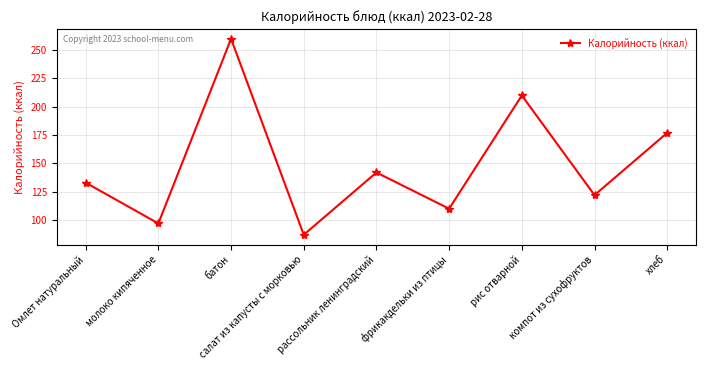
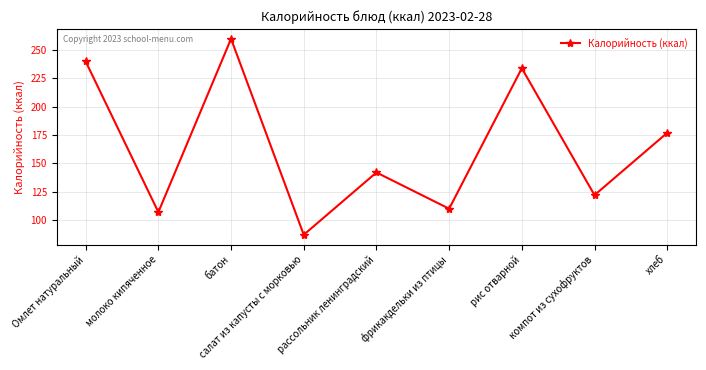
  {
-   "Омлет натуральный": 133,
-   "молоко кипяченное": 97,
+   "Омлет натуральный": 240,
+   "молоко кипяченное": 107,
    "батон": 260,
    "салат из капусты с морковью": 87,
    "рассольник ленинградский": 142,
    "фрикакдельки из птицы": 110,
-   "рис отварной": 210,
+   "рис отварной": 234,
    "компот из сухофруктов": 122,
    "хлеб": 177
  }
